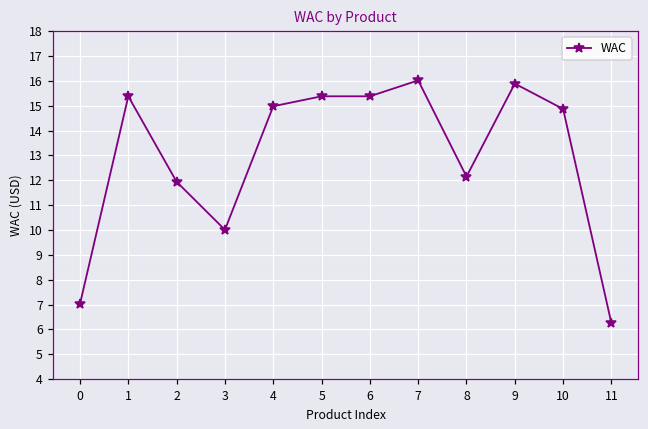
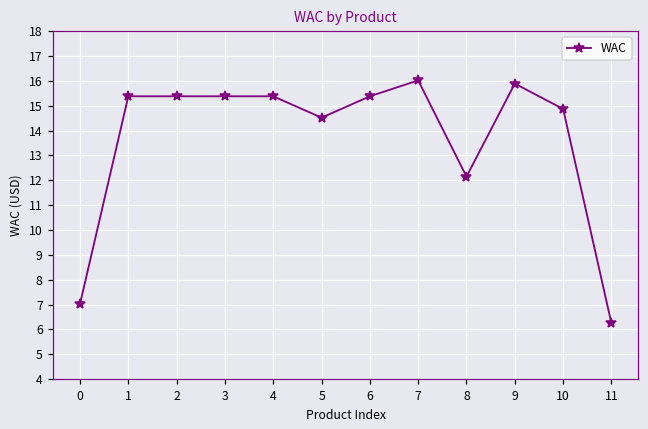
  {
    "0": 7.0,
    "1": 15.4,
-   "2": 11.9,
-   "3": 10.0,
-   "4": 15.0,
-   "5": 15.4,
+   "2": 15.4,
+   "3": 15.4,
+   "4": 15.4,
+   "5": 14.5,
    "6": 15.4,
    "7": 16.0,
    "8": 12.2,
    "9": 15.9,
    "10": 14.9,
    "11": 6.3
  }
